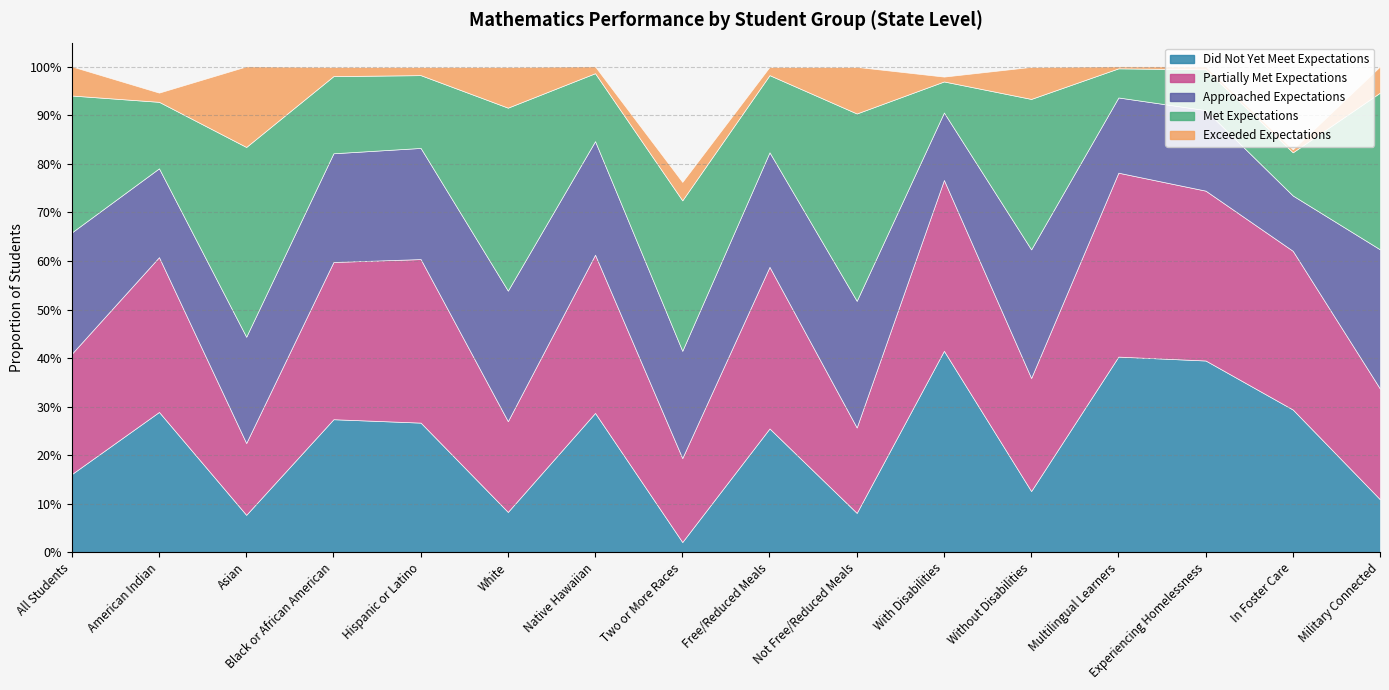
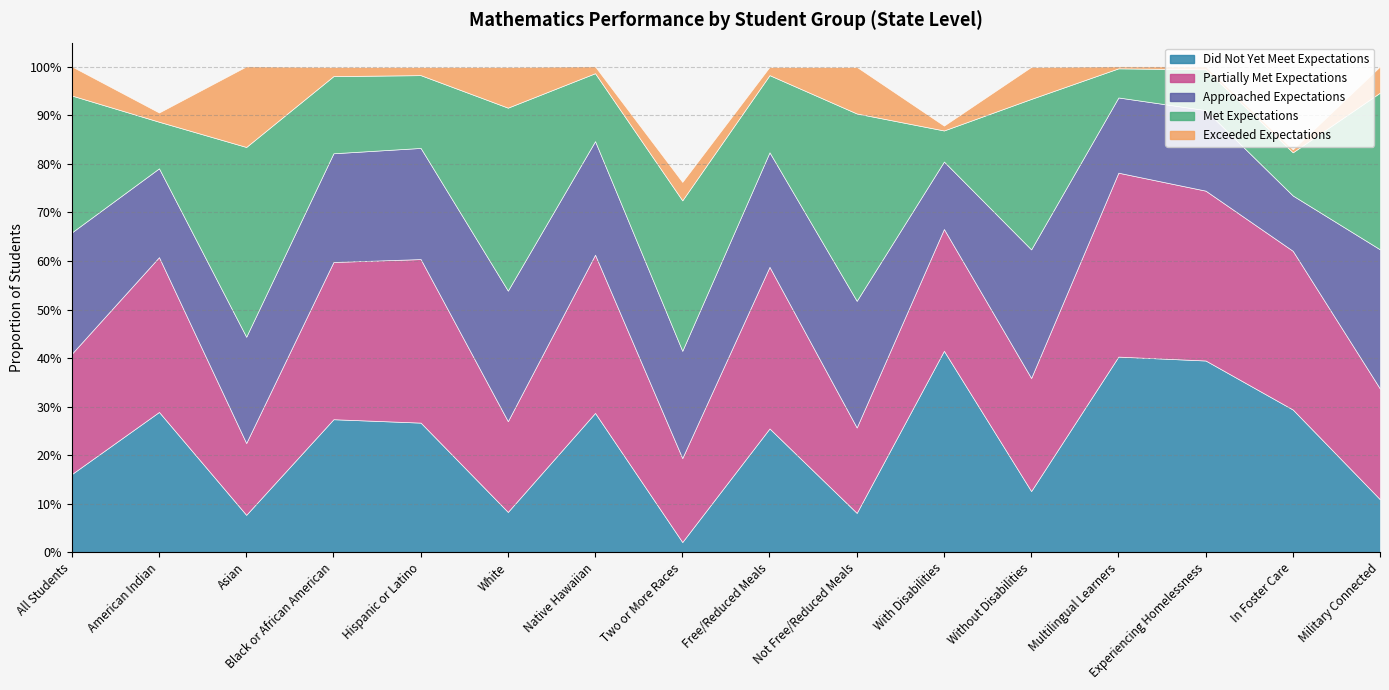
  {
    "Did Not Yet Meet Expectations": {
      "All Students": "16%",
      "American Indian": "29%",
      "Asian": "8%",
      "Black or African American": "27%",
      "Hispanic or Latino": "27%",
      "White": "8%",
      "Native Hawaiian": "29%",
      "Two or More Races": "2%",
      "Free/Reduced Meals": "26%",
      "Not Free/Reduced Meals": "8%",
      "With Disabilities": "42%",
      "Without Disabilities": "13%",
      "Multilingual Learners": "40%",
      "Experiencing Homelessness": "40%",
      "In Foster Care": "29%",
      "Military Connected": "11%"
    },
    "Partially Met Expectations": {
      "All Students": "25%",
      "American Indian": "32%",
      "Asian": "15%",
      "Black or African American": "32%",
      "Hispanic or Latino": "34%",
      "White": "19%",
      "Native Hawaiian": "33%",
      "Two or More Races": "17%",
      "Free/Reduced Meals": "33%",
      "Not Free/Reduced Meals": "18%",
-     "With Disabilities": "35%",
+     "With Disabilities": "25%",
      "Without Disabilities": "23%",
      "Multilingual Learners": "38%",
      "Experiencing Homelessness": "35%",
      "In Foster Care": "33%",
      "Military Connected": "23%"
    },
    "Approached Expectations": {
      "All Students": "25%",
      "American Indian": "18%",
      "Asian": "22%",
      "Black or African American": "22%",
      "Hispanic or Latino": "23%",
      "White": "27%",
      "Native Hawaiian": "23%",
      "Two or More Races": "22%",
      "Free/Reduced Meals": "24%",
      "Not Free/Reduced Meals": "26%",
      "With Disabilities": "14%",
      "Without Disabilities": "27%",
      "Multilingual Learners": "16%",
      "In Foster Care": "11%",
      "Military Connected": "29%"
    },
    "Met Expectations": {
      "All Students": "28%",
-     "American Indian": "14%",
+     "American Indian": "10%",
      "Asian": "39%",
      "Black or African American": "16%",
      "Hispanic or Latino": "15%",
      "White": "38%",
      "Native Hawaiian": "14%",
      "Two or More Races": "31%",
      "Free/Reduced Meals": "16%",
      "Not Free/Reduced Meals": "39%",
      "With Disabilities": "6%",
      "Without Disabilities": "31%",
      "In Foster Care": "9%",
      "Military Connected": "32%"
    },
    "Exceeded Expectations": {
      "All Students": "6%",
      "American Indian": "2%",
      "Asian": "17%",
      "Black or African American": "2%",
      "Hispanic or Latino": "2%",
      "White": "8%",
      "Native Hawaiian": "1%",
      "Two or More Races": "4%",
      "Free/Reduced Meals": "2%",
      "Not Free/Reduced Meals": "10%",
      "With Disabilities": "1%",
      "Without Disabilities": "7%",
      "In Foster Care": "1%",
      "Military Connected": "5%"
    }
  }
